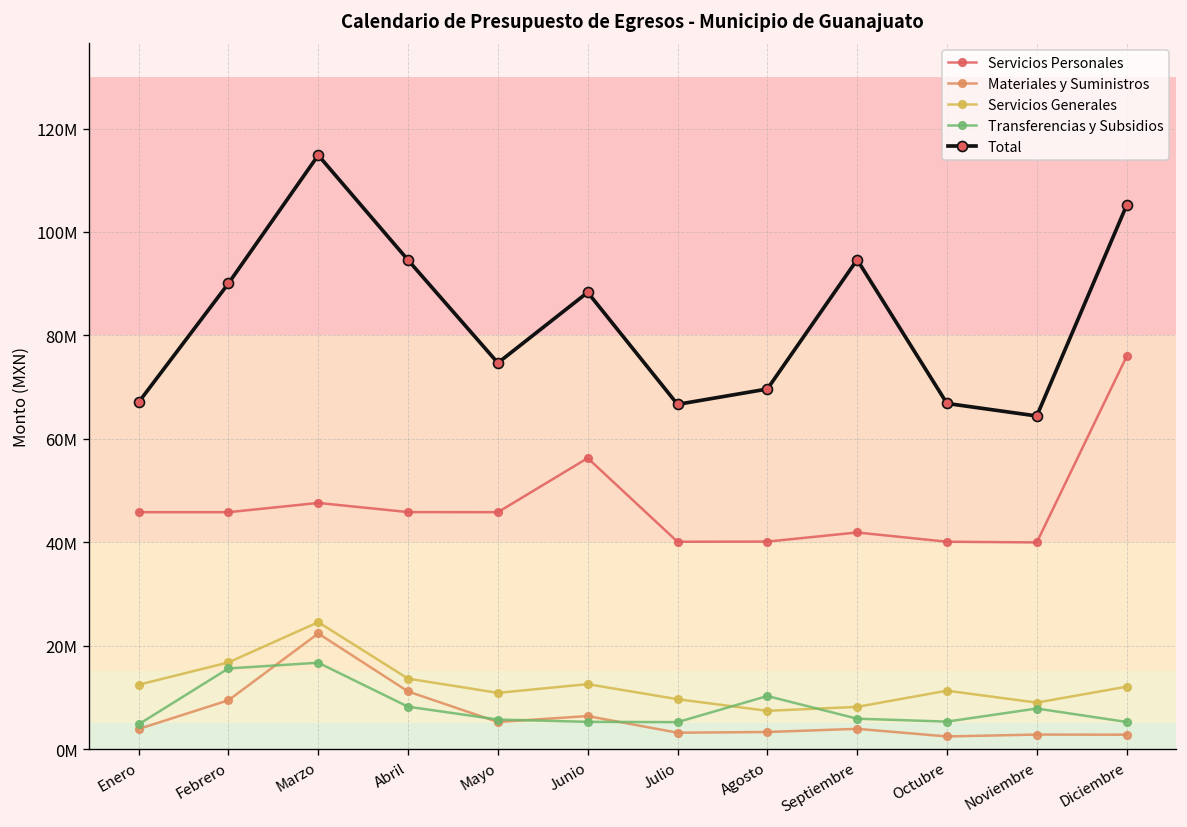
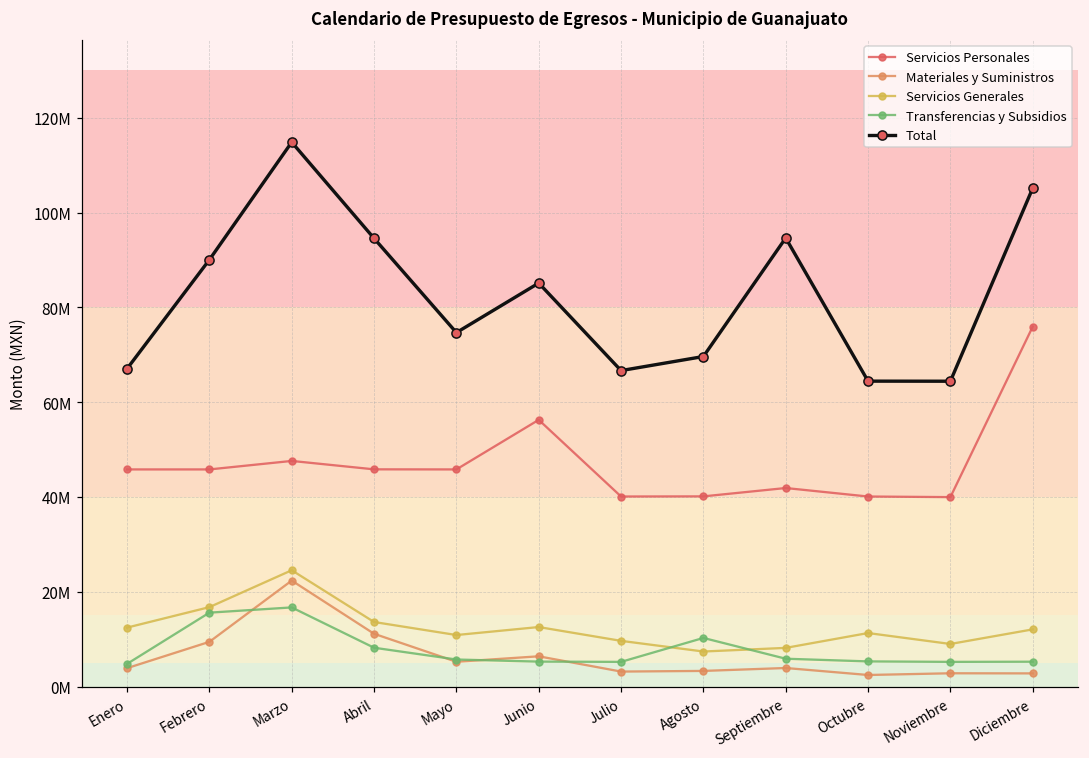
  {
    "Transferencias y Subsidios": {
      "Enero": 5000000,
      "Febrero": 16000000,
      "Marzo": 17000000,
      "Abril": 8000000,
      "Junio": 5000000,
      "Julio": 5000000,
      "Agosto": 10000000,
      "Septiembre": 6000000,
      "Octubre": 5000000,
-     "Noviembre": 8000000,
+     "Noviembre": 5000000,
      "Diciembre": 5000000
    },
    "Total": {
      "Enero": 67000000,
      "Febrero": 90000000,
      "Marzo": 115000000,
      "Abril": 95000000,
      "Mayo": 75000000,
-     "Junio": 88000000,
+     "Junio": 85000000,
      "Julio": 67000000,
      "Agosto": 70000000,
      "Septiembre": 95000000,
-     "Octubre": 67000000,
+     "Octubre": 64000000,
      "Noviembre": 64000000,
      "Diciembre": 105000000
    }
  }
